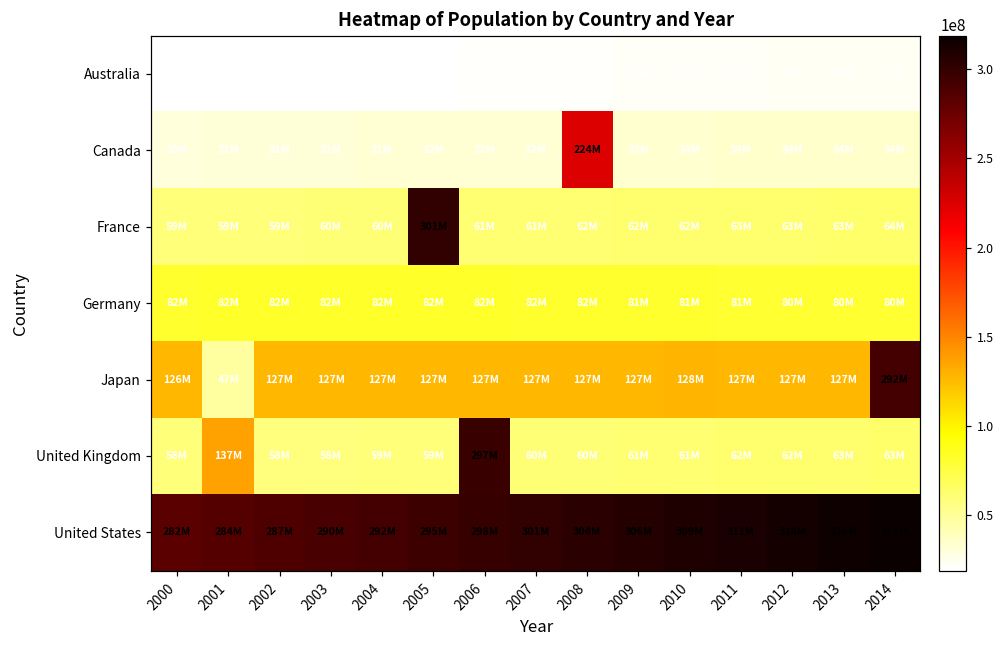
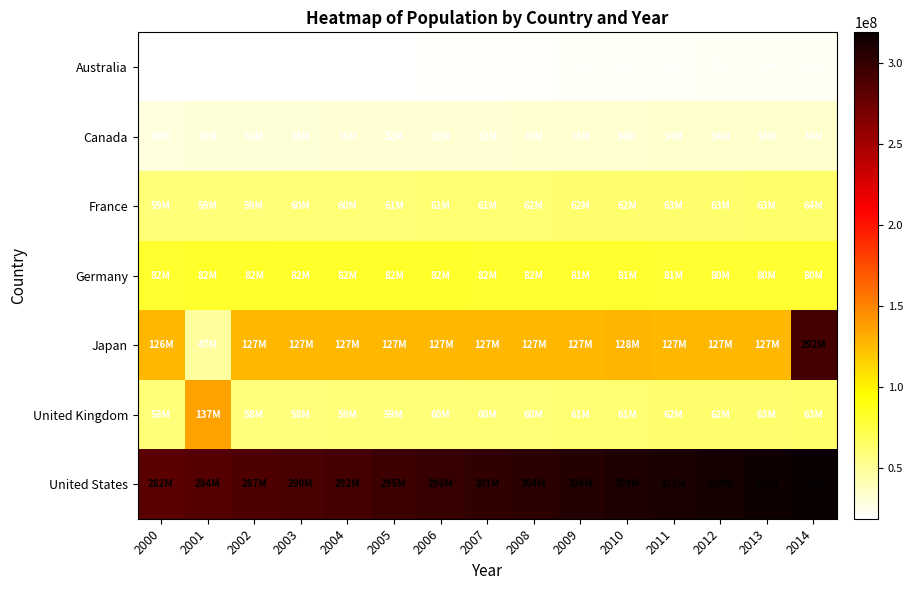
  {
    "Canada": {
-     "2008": "224M",
+     "2008": "33M",
      "2009": "33M",
      "2010": "34M",
      "2011": "34M",
      "2012": "34M",
      "2013": "34M",
      "2014": "34M"
    },
    "France": {
      "2000": "59M",
      "2001": "59M",
      "2002": "59M",
      "2003": "60M",
      "2004": "60M",
-     "2005": "301M",
+     "2005": "61M",
      "2006": "61M",
      "2007": "61M",
      "2008": "62M",
      "2009": "62M",
      "2010": "62M",
      "2011": "63M",
      "2012": "63M",
      "2013": "63M",
      "2014": "64M"
    },
    "Germany": {
      "2000": "82M",
      "2001": "82M",
      "2002": "82M",
      "2003": "82M",
      "2004": "82M",
      "2005": "82M",
      "2006": "82M",
      "2007": "82M",
      "2008": "82M",
      "2009": "81M",
      "2010": "81M",
      "2011": "81M",
      "2012": "80M",
      "2013": "80M",
      "2014": "80M"
    },
    "Japan": {
      "2000": "126M",
      "2001": "47M",
      "2002": "127M",
      "2003": "127M",
      "2004": "127M",
      "2005": "127M",
      "2006": "127M",
      "2007": "127M",
      "2008": "127M",
      "2009": "127M",
      "2010": "128M",
      "2011": "127M",
      "2012": "127M",
      "2013": "127M",
      "2014": "292M"
    },
    "United Kingdom": {
      "2000": "58M",
      "2001": "137M",
      "2002": "58M",
      "2003": "58M",
      "2004": "59M",
      "2005": "59M",
-     "2006": "297M",
+     "2006": "60M",
      "2007": "60M",
      "2008": "60M",
      "2009": "61M",
      "2010": "61M",
      "2011": "62M",
      "2012": "62M",
      "2013": "63M",
      "2014": "63M"
    },
    "United States": {
      "2000": "282M",
      "2001": "284M",
      "2002": "287M",
      "2003": "290M",
      "2004": "292M",
      "2005": "295M",
      "2006": "298M",
      "2007": "301M"
    }
  }
